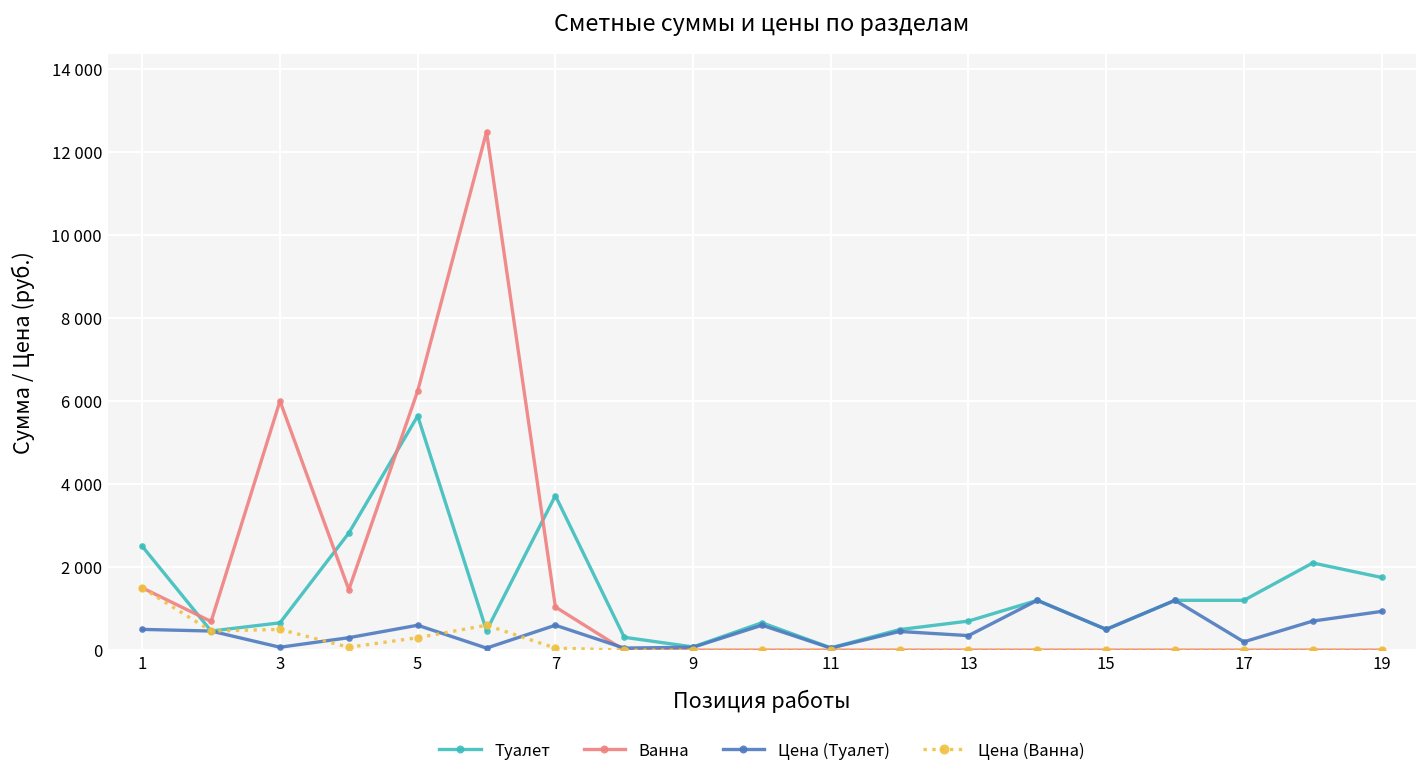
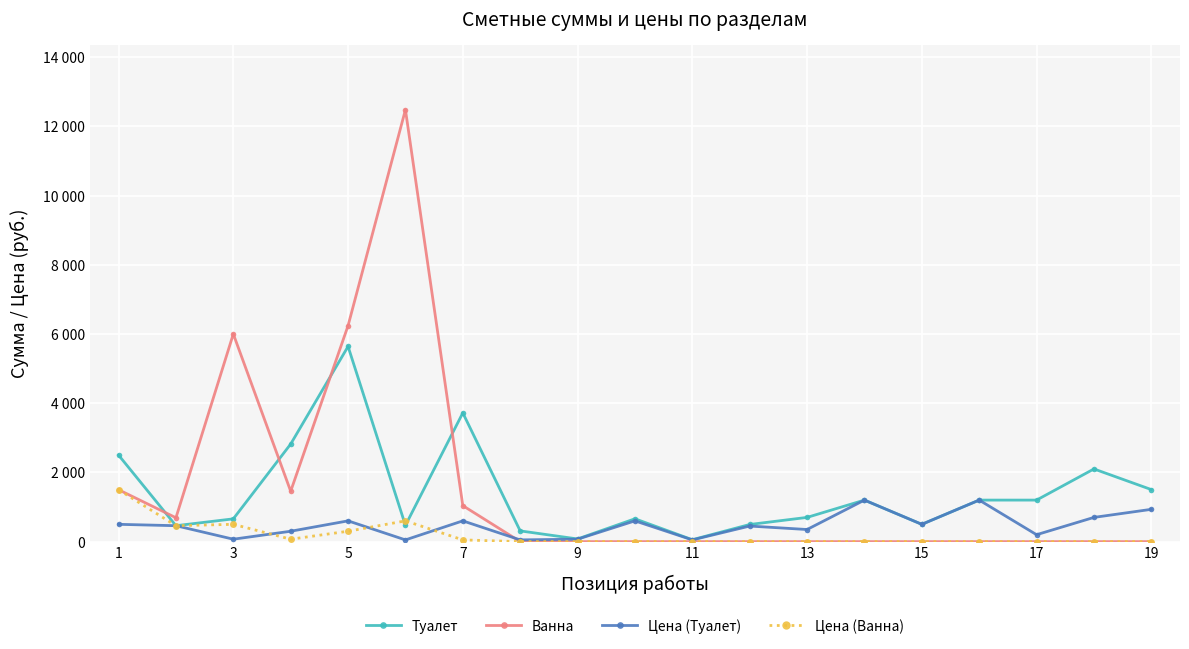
  {
    "Туалет": {
-     "19": 1800
+     "19": 1500
    },
    "Цена (Туалет)": {
      "19": 900
    }
  }
